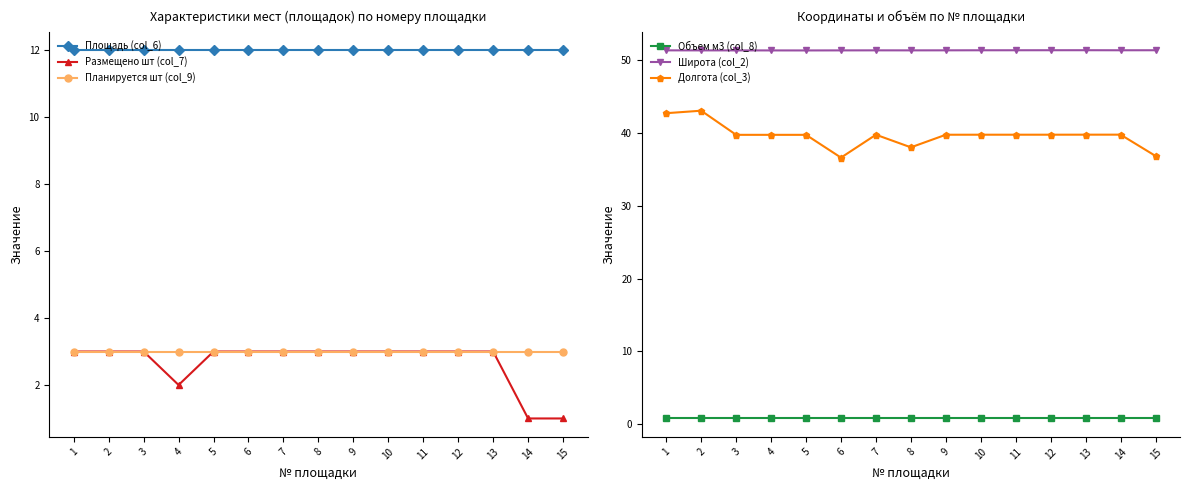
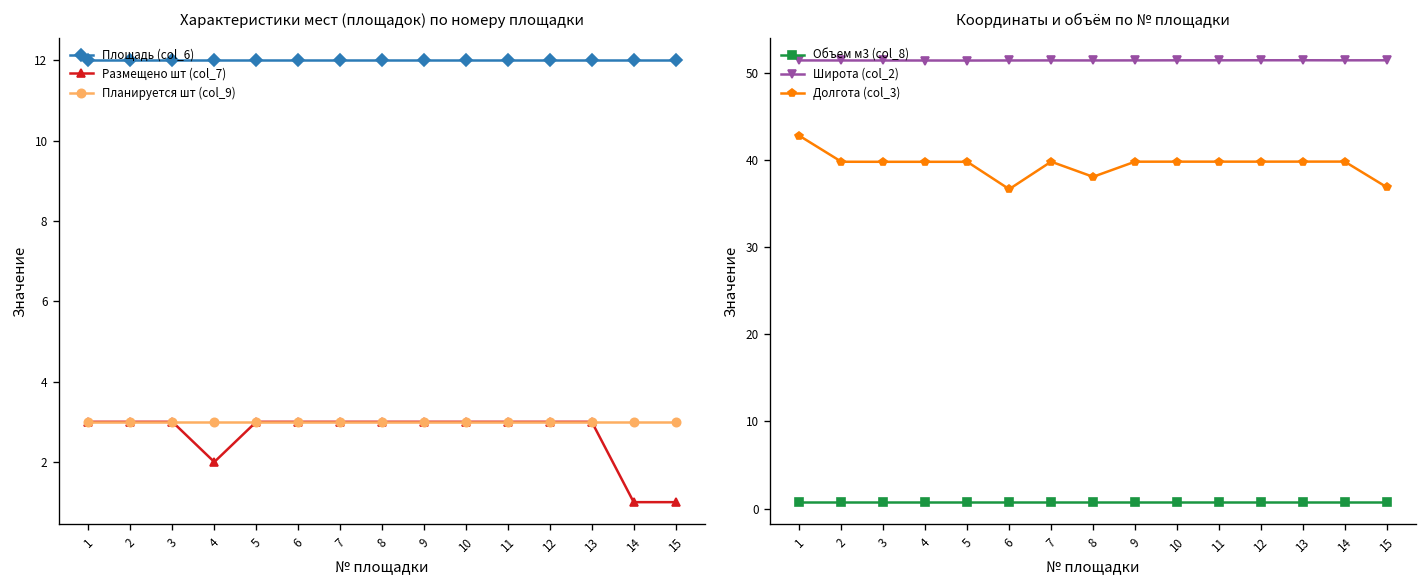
  {
    "Характеристики мест (площадок) по номеру площадки": {
      "Площадь (col_6)": {
        "1": 12.0,
        "2": 12.0,
        "3": 12.0,
        "4": 12.0,
        "5": 12.0,
        "6": 12.0,
        "7": 12.0,
        "8": 12.0,
        "9": 12.0,
        "10": 12.0,
        "11": 12.0,
        "12": 12.0,
        "13": 12.0,
        "14": 12.0,
        "15": 12.0
      },
      "Размещено шт (col_7)": {
        "4": 2.0,
        "14": 1.0,
        "15": 1.0
      },
      "Планируется шт (col_9)": {
        "4": 3.0,
        "14": 3.0,
        "15": 3.0
      }
    },
    "Координаты и объём по № площадки": {
      "Объем м3 (col_8)": {
        "1": 1,
        "2": 1,
        "3": 1,
        "4": 1,
        "5": 1,
        "6": 1,
        "7": 1,
        "8": 1,
        "9": 1,
        "10": 1,
        "11": 1,
        "12": 1,
        "13": 1,
        "14": 1,
        "15": 1
      },
      "Широта (col_2)": {
        "1": 51,
        "2": 51,
        "3": 51,
        "4": 51,
        "5": 51,
        "6": 51,
        "7": 51,
        "8": 51,
        "9": 51,
        "10": 51,
        "11": 51,
        "12": 51,
        "13": 51,
        "14": 51,
        "15": 51
      },
      "Долгота (col_3)": {
        "1": 43,
-       "2": 43,
+       "2": 40,
        "3": 40,
        "4": 40,
        "5": 40,
        "6": 37,
        "7": 40,
        "8": 38,
        "9": 40,
        "10": 40,
        "11": 40,
        "12": 40,
        "13": 40,
        "14": 40,
        "15": 37
      }
    }
  }
